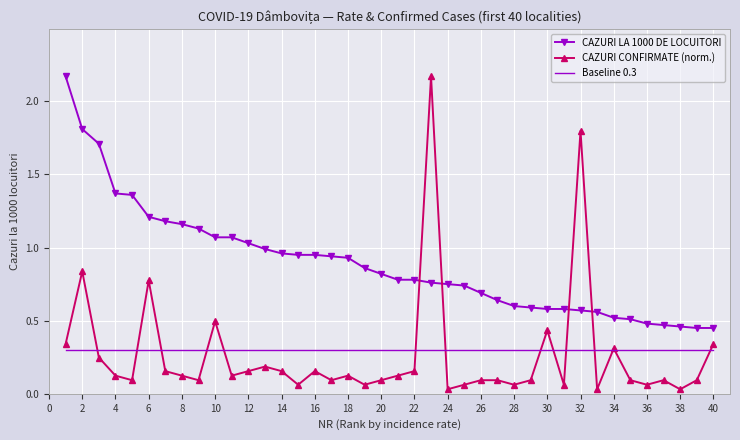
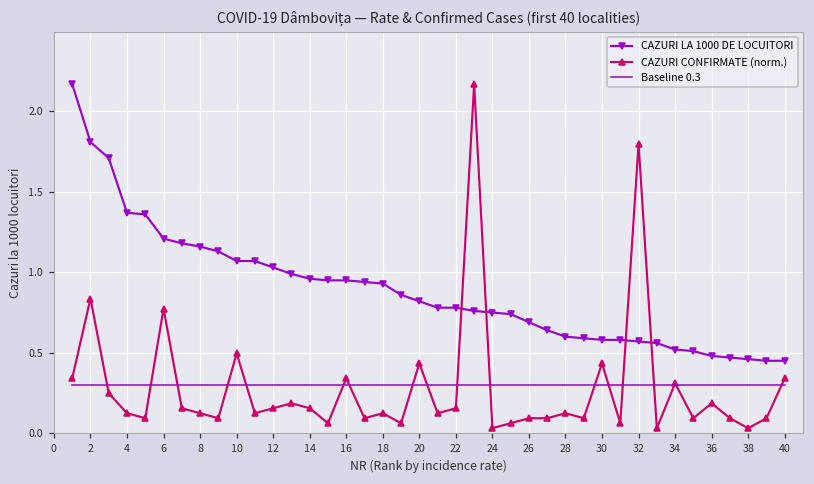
  {
    "CAZURI CONFIRMATE (norm.)": {
      "2": 0.84,
      "4": 0.12,
      "6": 0.78,
      "8": 0.12,
      "10": 0.50,
      "12": 0.16,
      "14": 0.16,
-     "16": 0.16,
+     "16": 0.34,
      "18": 0.12,
-     "20": 0.09,
+     "20": 0.43,
      "22": 0.16,
      "24": 0.03,
      "26": 0.09,
-     "28": 0.06,
+     "28": 0.12,
      "30": 0.43,
      "32": 1.80,
-     "36": 0.06,
+     "36": 0.19,
      "38": 0.03,
      "40": 0.34
    }
  }
